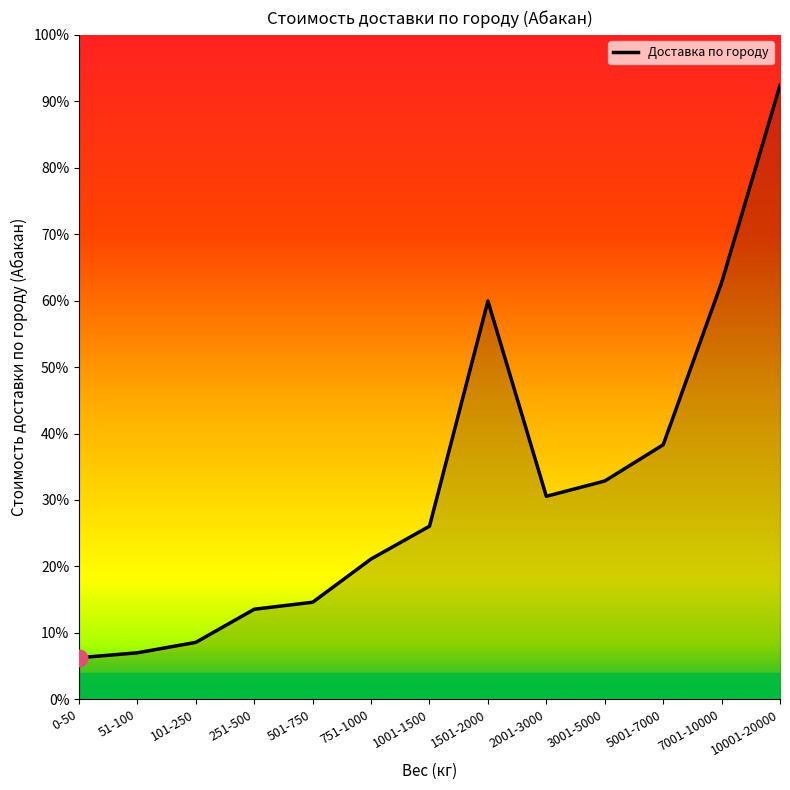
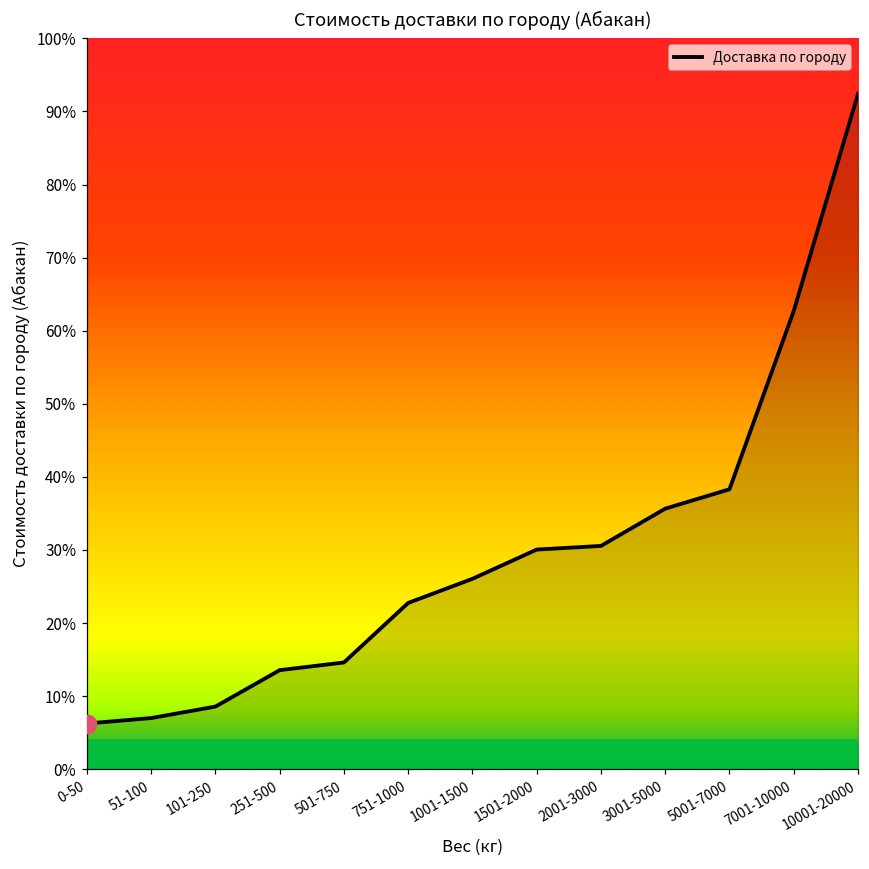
  {
    "Доставка по городу": {
      "51-100": "7%",
      "101-250": "9%",
      "251-500": "14%",
      "501-750": "15%",
-     "751-1000": "21%",
+     "751-1000": "23%",
      "1001-1500": "26%",
-     "1501-2000": "60%",
+     "1501-2000": "30%",
      "2001-3000": "31%",
-     "3001-5000": "33%",
+     "3001-5000": "36%",
      "5001-7000": "38%",
      "7001-10000": "63%",
      "10001-20000": "92%"
    }
  }
